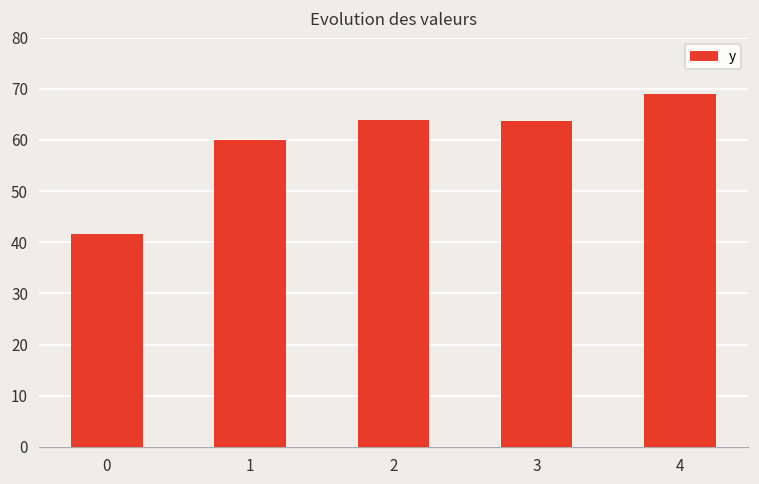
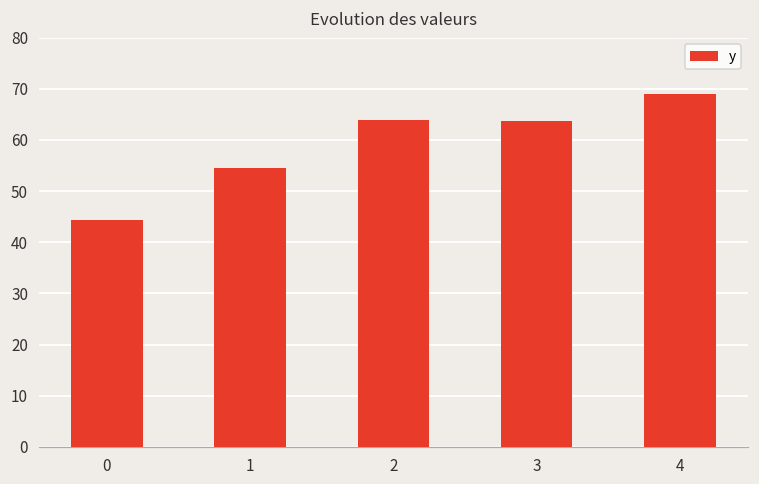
  {
-   "0": 42,
-   "1": 60,
+   "0": 44,
+   "1": 55,
    "2": 64,
    "3": 64,
    "4": 69
  }
